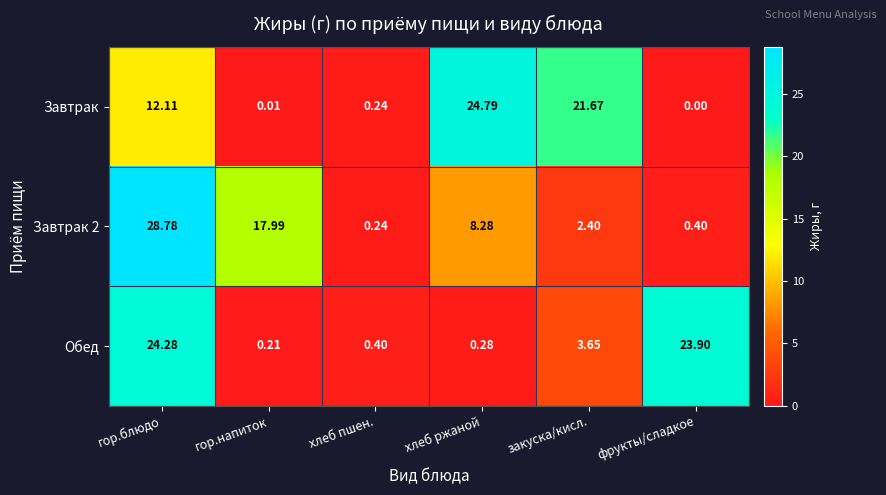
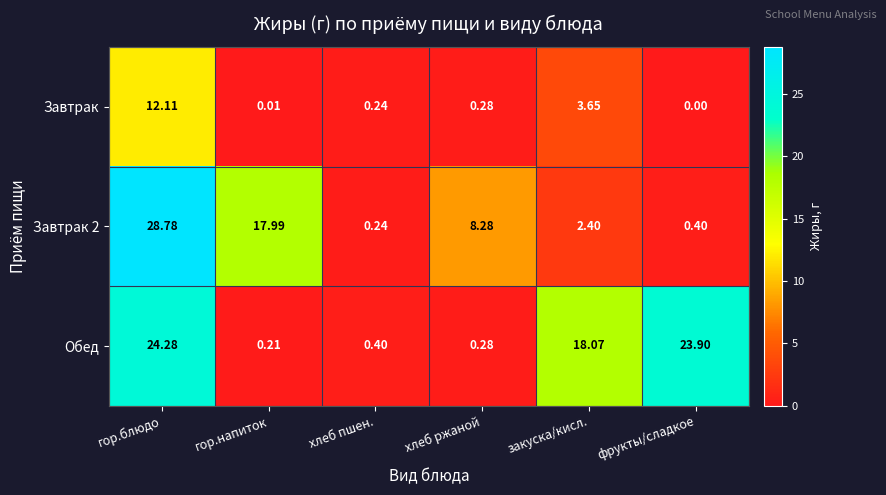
  {
    "Завтрак": {
      "гор.блюдо": 12.11,
      "гор.напиток": 0.01,
      "хлеб пшен.": 0.24,
-     "хлеб ржаной": 24.79,
-     "закуска/кисл.": 21.67,
+     "хлеб ржаной": 0.28,
+     "закуска/кисл.": 3.65,
      "фрукты/сладкое": 0.00
    },
    "Завтрак 2": {
      "гор.блюдо": 28.78,
      "гор.напиток": 17.99,
      "хлеб пшен.": 0.24,
      "хлеб ржаной": 8.28,
      "закуска/кисл.": 2.40,
      "фрукты/сладкое": 0.40
    },
    "Обед": {
      "гор.блюдо": 24.28,
      "гор.напиток": 0.21,
      "хлеб пшен.": 0.40,
      "хлеб ржаной": 0.28,
-     "закуска/кисл.": 3.65,
+     "закуска/кисл.": 18.07,
      "фрукты/сладкое": 23.90
    }
  }
